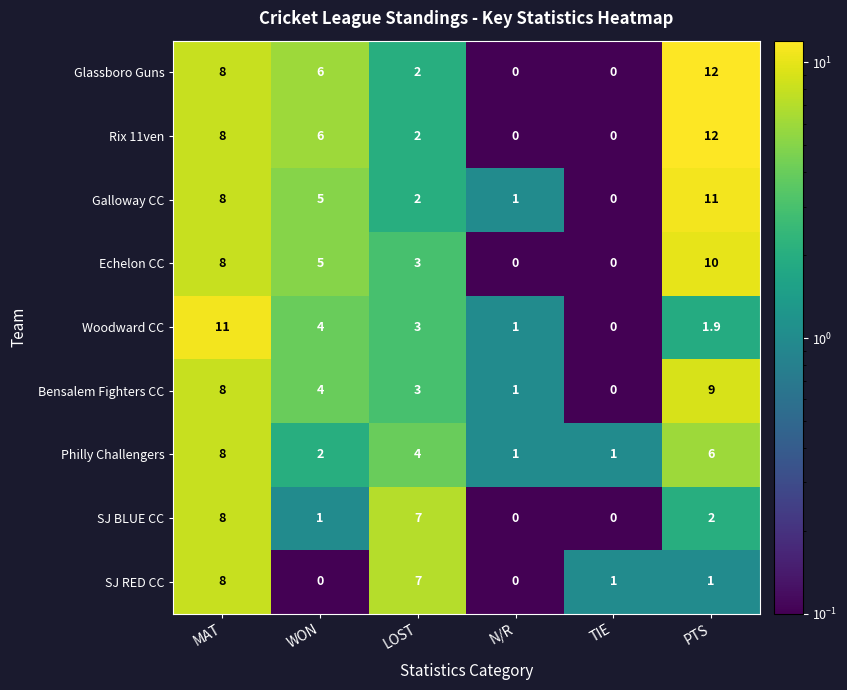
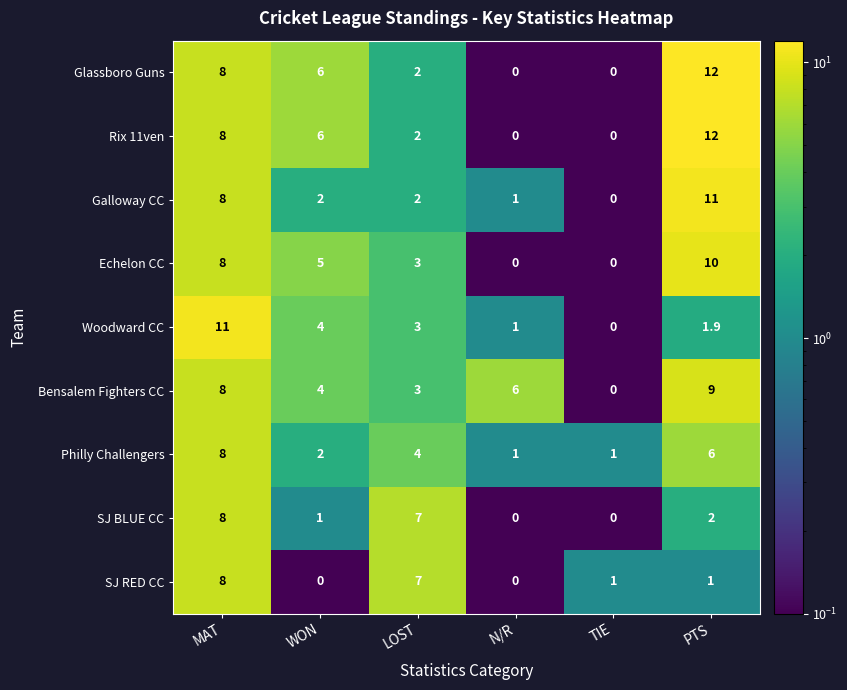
  {
    "Glassboro Guns": {
      "MAT": 8,
      "WON": 6,
      "LOST": 2,
      "N/R": 0,
      "TIE": 0,
      "PTS": 12
    },
    "Rix 11ven": {
      "MAT": 8,
      "WON": 6,
      "LOST": 2,
      "N/R": 0,
      "TIE": 0,
      "PTS": 12
    },
    "Galloway CC": {
      "MAT": 8,
-     "WON": 5,
+     "WON": 2,
      "LOST": 2,
      "N/R": 1,
      "TIE": 0,
      "PTS": 11
    },
    "Echelon CC": {
      "MAT": 8,
      "WON": 5,
      "LOST": 3,
      "N/R": 0,
      "TIE": 0,
      "PTS": 10
    },
    "Woodward CC": {
      "MAT": 11,
      "WON": 4,
      "LOST": 3,
      "N/R": 1,
      "TIE": 0,
      "PTS": 1.9
    },
    "Bensalem Fighters CC": {
      "MAT": 8,
      "WON": 4,
      "LOST": 3,
-     "N/R": 1,
+     "N/R": 6,
      "TIE": 0,
      "PTS": 9
    },
    "Philly Challengers": {
      "MAT": 8,
      "WON": 2,
      "LOST": 4,
      "N/R": 1,
      "TIE": 1,
      "PTS": 6
    },
    "SJ BLUE CC": {
      "MAT": 8,
      "WON": 1,
      "LOST": 7,
      "N/R": 0,
      "TIE": 0,
      "PTS": 2
    },
    "SJ RED CC": {
      "MAT": 8,
      "WON": 0,
      "LOST": 7,
      "N/R": 0,
      "TIE": 1,
      "PTS": 1
    }
  }
